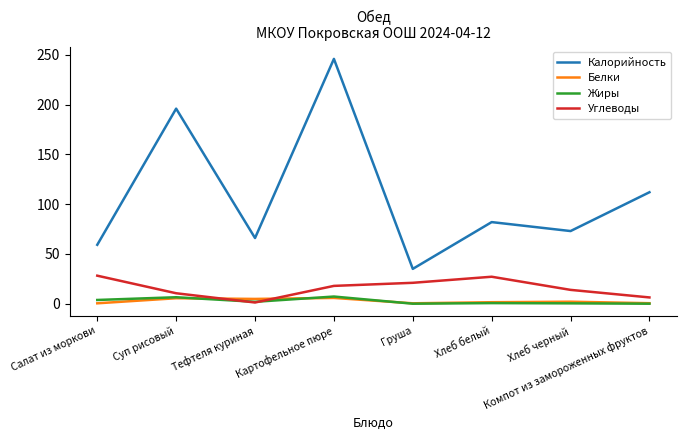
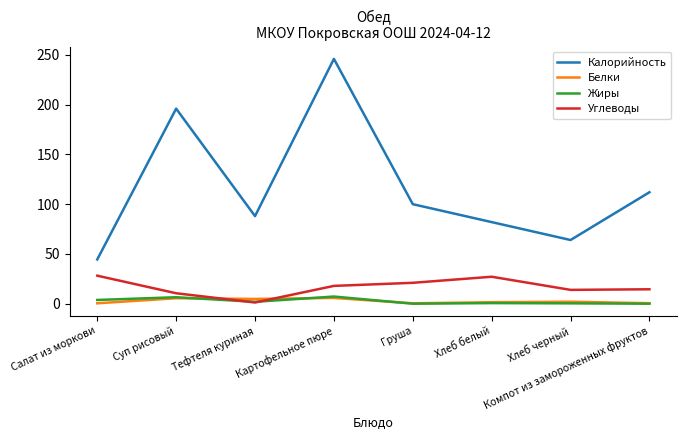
  {
    "Калорийность": {
-     "Салат из моркови": 60,
+     "Салат из моркови": 40,
      "Суп рисовый": 200,
-     "Тефтеля куриная": 70,
+     "Тефтеля куриная": 90,
      "Картофельное пюре": 250,
-     "Груша": 40,
+     "Груша": 100,
      "Хлеб белый": 80,
-     "Хлеб черный": 70,
+     "Хлеб черный": 60,
      "Компот из замороженных фруктов": 110
    },
    "Белки": {
      "Салат из моркови": 0,
      "Тефтеля куриная": 0
    },
    "Жиры": {
      "Салат из моркови": 0
    },
    "Углеводы": {
      "Салат из моркови": 30,
      "Суп рисовый": 10,
      "Картофельное пюре": 20,
      "Груша": 20,
      "Хлеб белый": 30,
      "Хлеб черный": 10,
-     "Компот из замороженных фруктов": 6
+     "Компот из замороженных фруктов": 15
    }
  }
